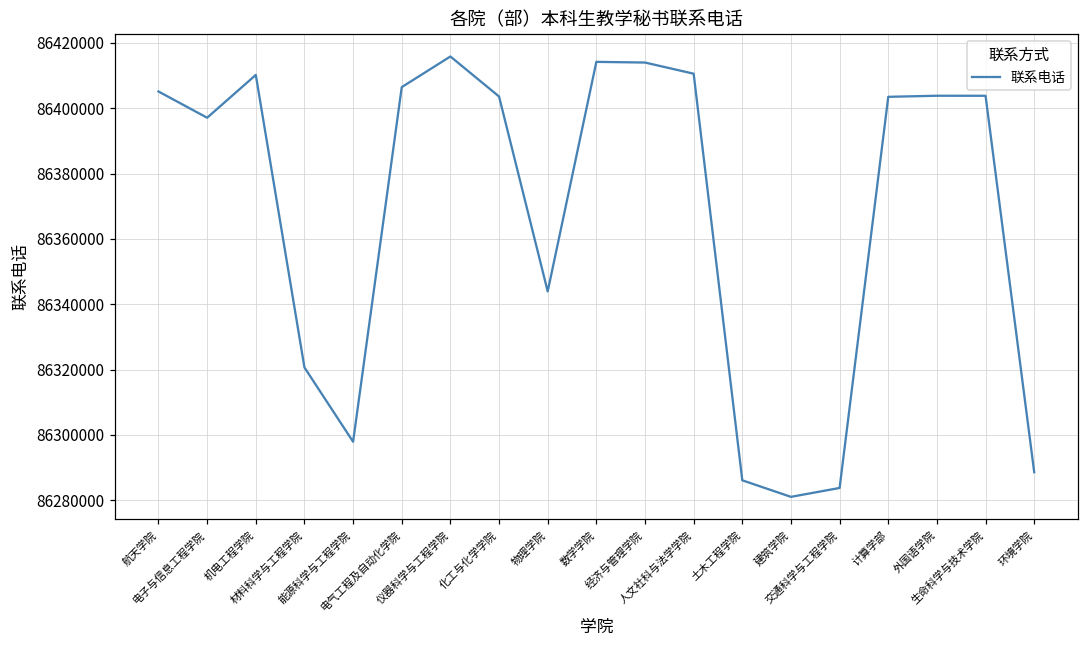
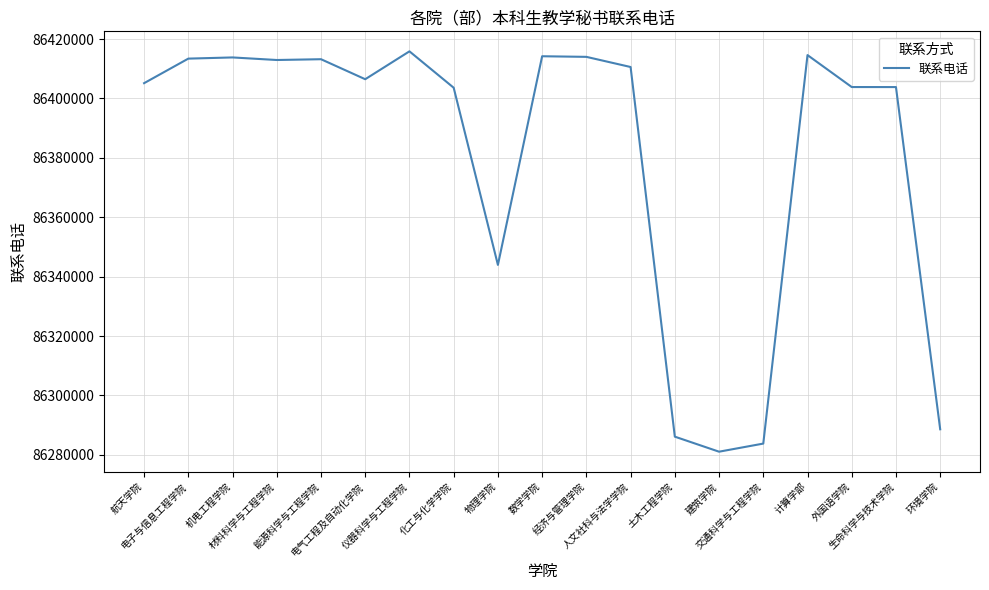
  {
    "航天学院": 86405000,
-   "电子与信息工程学院": 86397000,
-   "机电工程学院": 86410000,
-   "材料科学与工程学院": 86321000,
-   "能源科学与工程学院": 86298000,
+   "电子与信息工程学院": 86413000,
+   "机电工程学院": 86414000,
+   "材料科学与工程学院": 86413000,
+   "能源科学与工程学院": 86413000,
    "电气工程及自动化学院": 86406000,
    "仪器科学与工程学院": 86416000,
    "化工与化学学院": 86404000,
    "物理学院": 86344000,
    "数学学院": 86414000,
    "经济与管理学院": 86414000,
    "人文社科与法学学院": 86411000,
    "土木工程学院": 86286000,
    "建筑学院": 86281000,
    "交通科学与工程学院": 86284000,
-   "计算学部": 86404000,
+   "计算学部": 86415000,
    "外国语学院": 86404000,
    "生命科学与技术学院": 86404000,
    "环境学院": 86289000
  }
